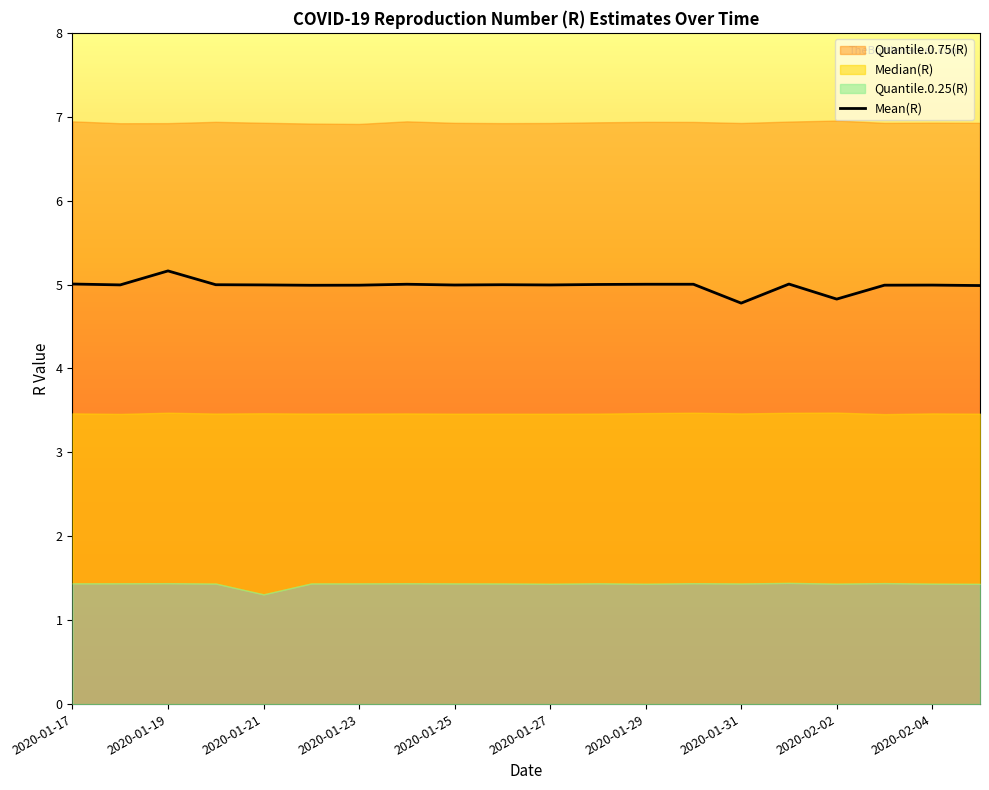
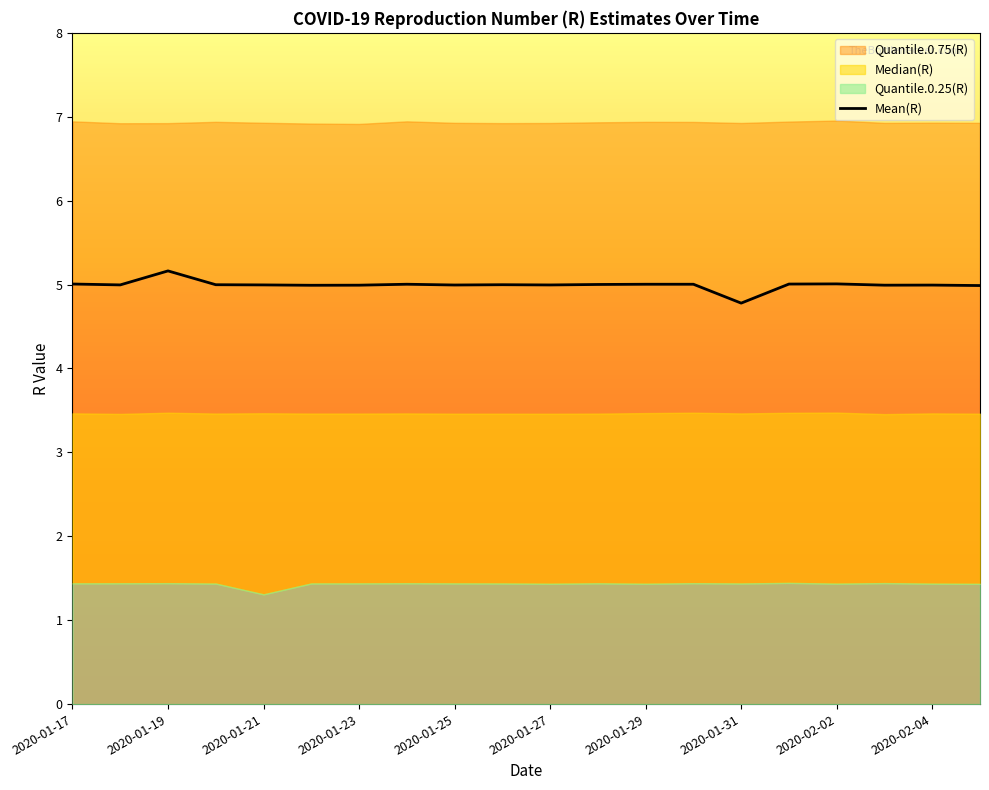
  {
    "Mean(R)": {
      "2020-01-17": 5.0,
      "2020-01-19": 5.2,
      "2020-01-21": 5.0,
      "2020-01-23": 5.0,
      "2020-01-25": 5.0,
      "2020-01-27": 5.0,
      "2020-01-29": 5.0,
      "2020-01-31": 4.8,
-     "2020-02-02": 4.8,
+     "2020-02-02": 5.0,
      "2020-02-04": 5.0
    },
    "Quantile.0.25(R)": {
      "2020-01-17": 1.4,
      "2020-01-19": 1.4,
      "2020-01-21": 1.3,
      "2020-01-23": 1.4,
      "2020-01-25": 1.4,
      "2020-01-27": 1.4,
      "2020-01-29": 1.4,
      "2020-01-31": 1.4,
      "2020-02-02": 1.4,
      "2020-02-04": 1.4
    }
  }
